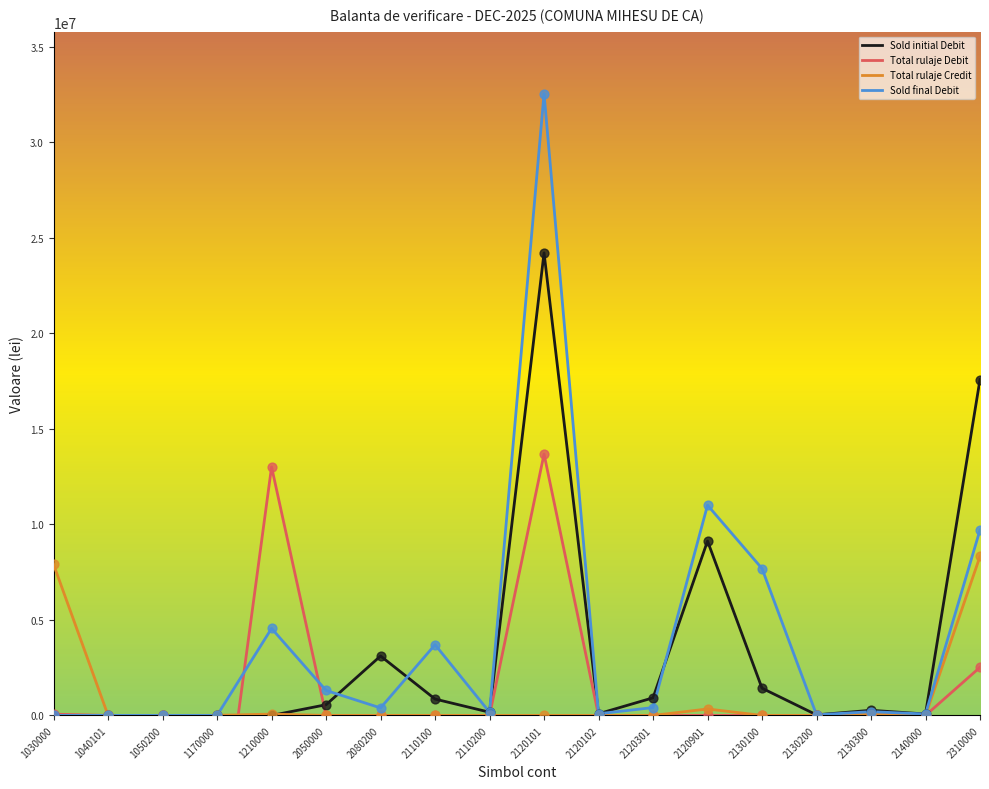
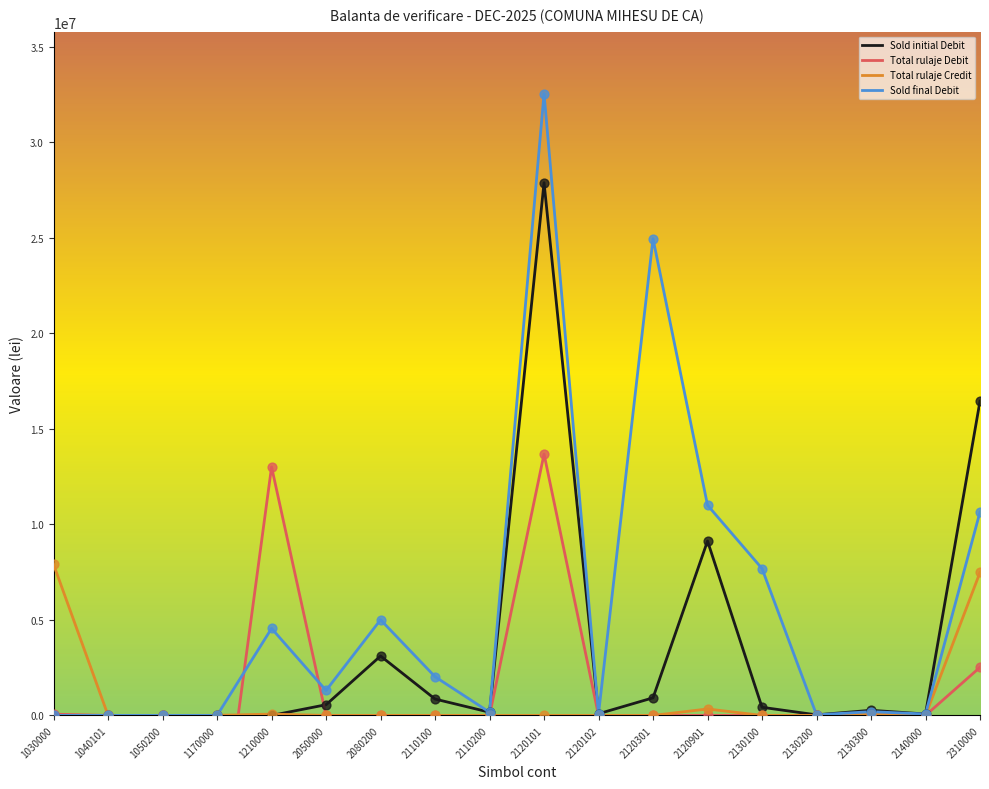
  {
    "Sold initial Debit": {
      "2050000": 600000,
      "2080200": 3100000,
      "2110100": 900000,
-     "2120101": 24200000,
+     "2120101": 27900000,
      "2120301": 900000,
      "2120901": 9100000,
-     "2130100": 1400000,
-     "2310000": 17600000
+     "2130100": 400000,
+     "2310000": 16500000
    },
    "Total rulaje Debit": {
      "1210000": 13000000,
      "2120101": 13700000,
      "2120901": 0,
      "2310000": 2500000
    },
    "Total rulaje Credit": {
      "1030000": 7900000,
      "2120101": 0,
      "2120901": 300000,
-     "2310000": 8300000
+     "2310000": 7500000
    },
    "Sold final Debit": {
      "1210000": 4600000,
      "2050000": 1300000,
-     "2080200": 400000,
-     "2110100": 3700000,
+     "2080200": 5000000,
+     "2110100": 2000000,
      "2120101": 32500000,
-     "2120301": 400000,
+     "2120301": 25000000,
      "2120901": 11000000,
      "2130100": 7700000,
-     "2310000": 9700000
+     "2310000": 10600000
    }
  }
